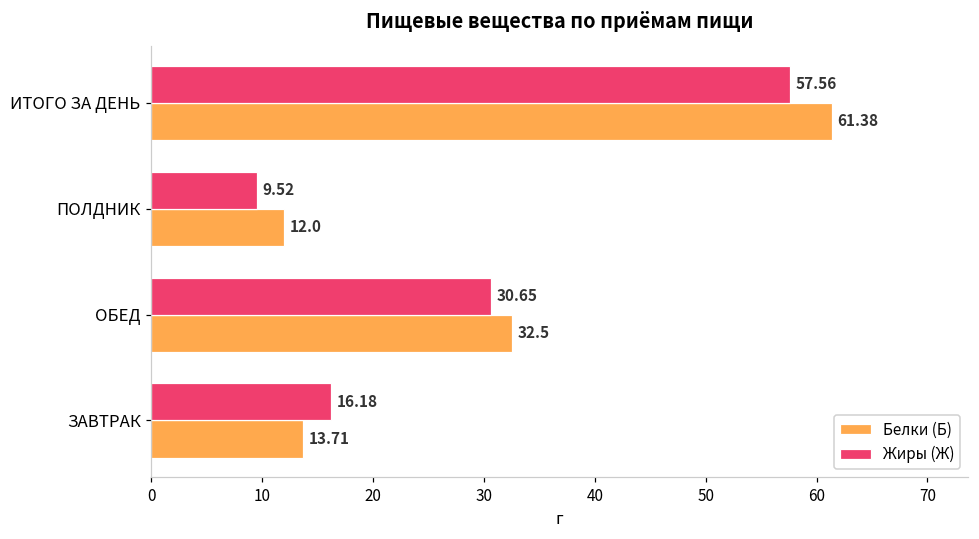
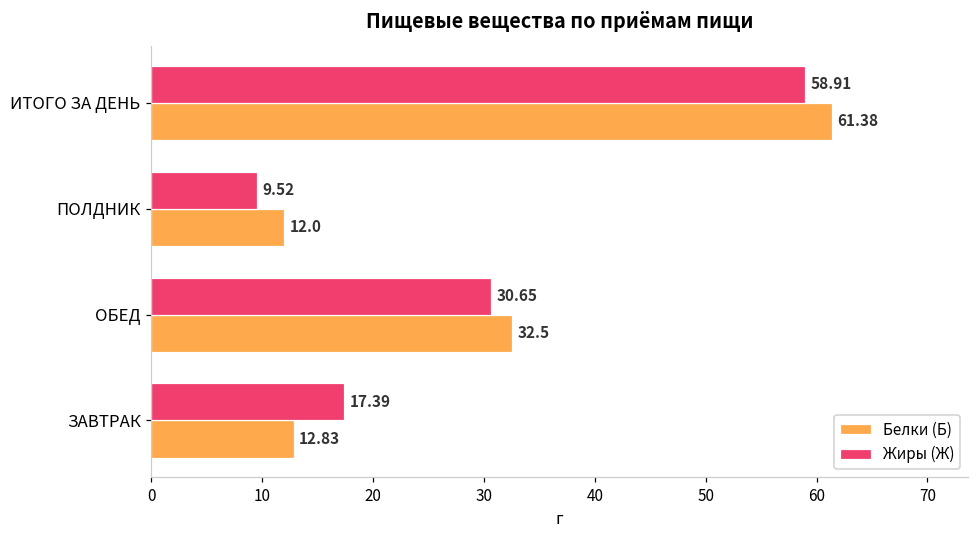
  {
    "Белки (Б)": {
      "ИТОГО ЗА ДЕНЬ": 61.38,
      "ПОЛДНИК": 12.0,
      "ОБЕД": 32.5,
-     "ЗАВТРАК": 13.71
+     "ЗАВТРАК": 12.83
    },
    "Жиры (Ж)": {
-     "ИТОГО ЗА ДЕНЬ": 57.56,
+     "ИТОГО ЗА ДЕНЬ": 58.91,
      "ПОЛДНИК": 9.52,
      "ОБЕД": 30.65,
-     "ЗАВТРАК": 16.18
+     "ЗАВТРАК": 17.39
    }
  }
